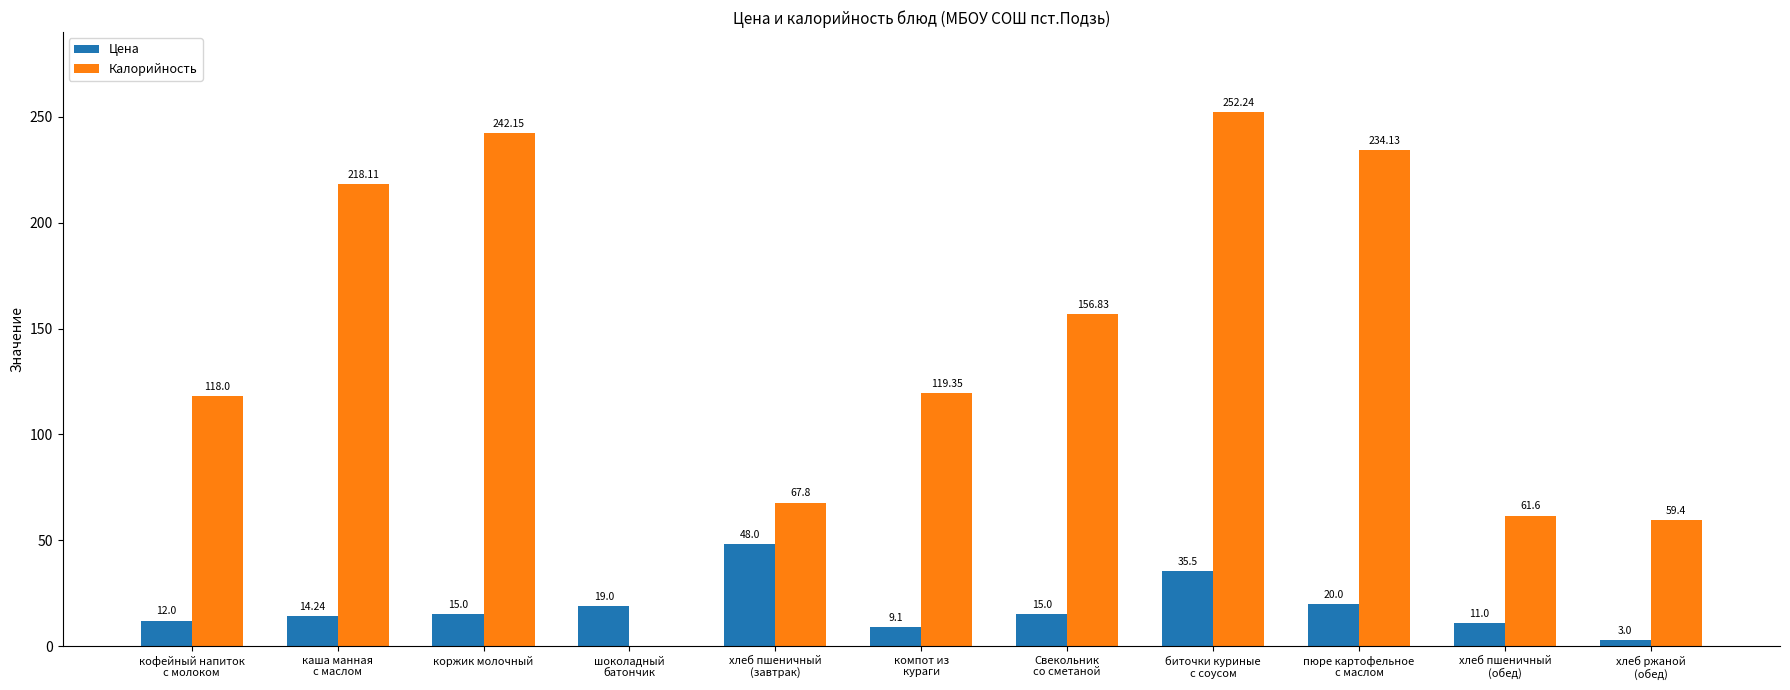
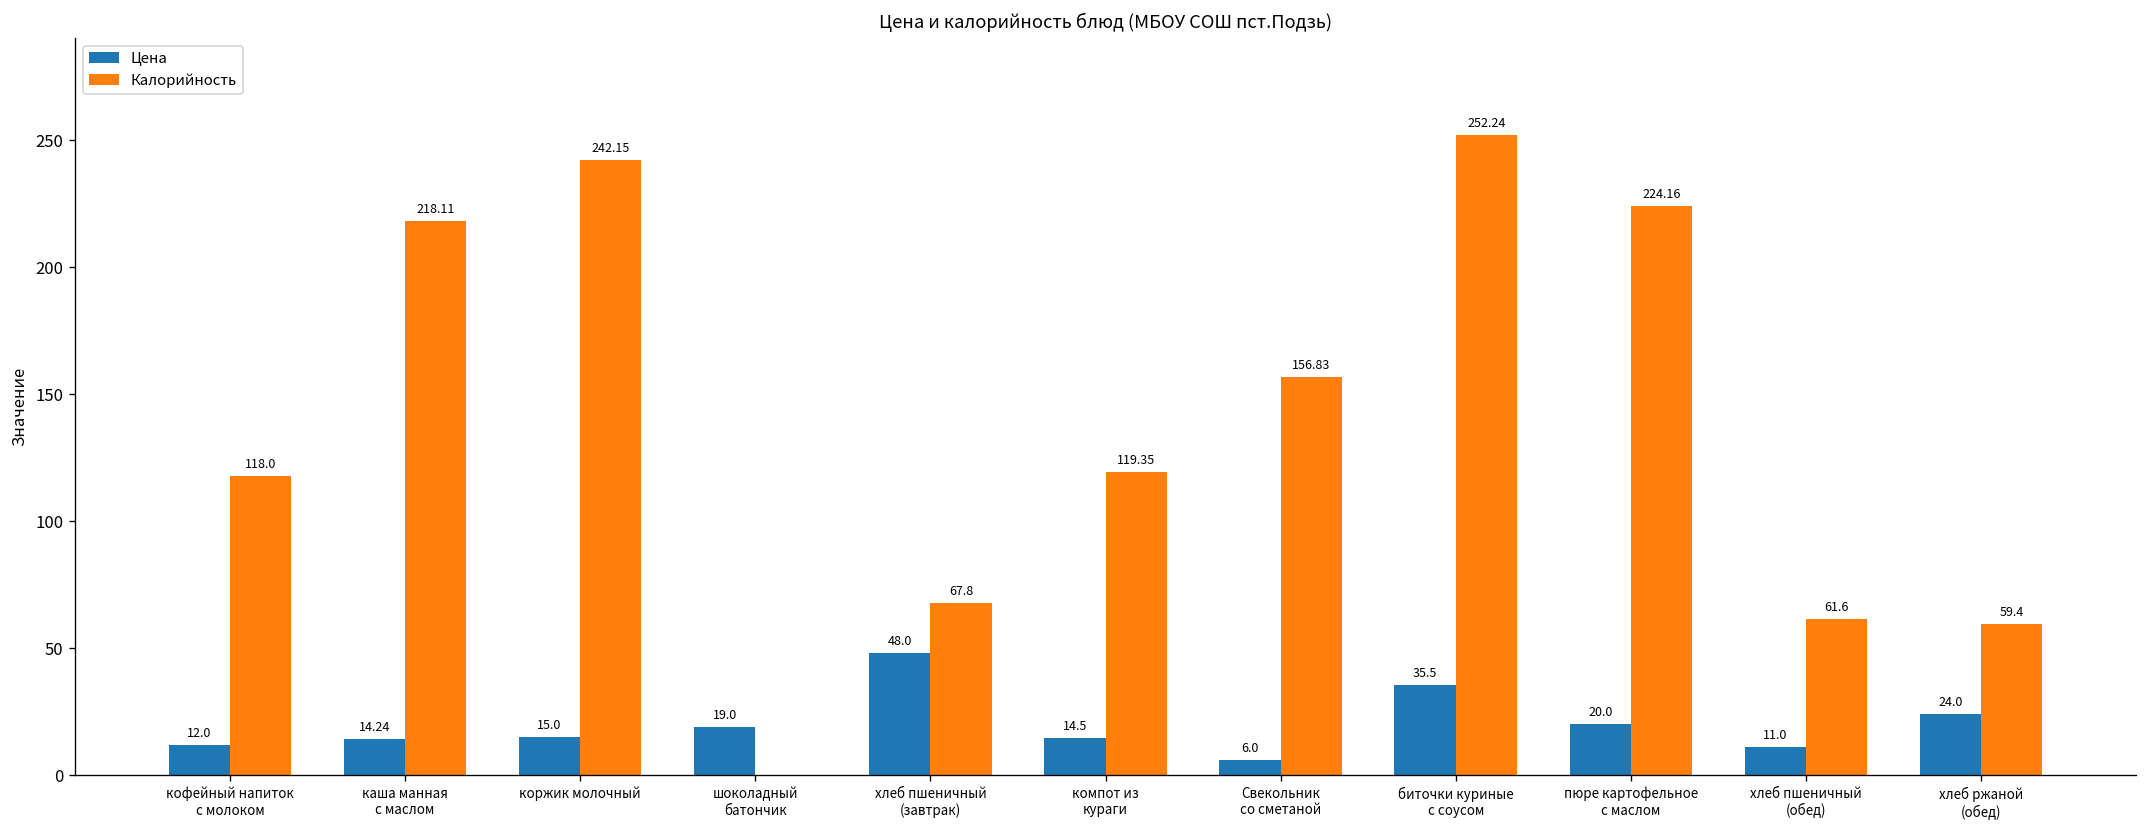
  {
    "Цена": {
      "кофейный напиток с молоком": 12.0,
      "каша манная с маслом": 14.24,
      "коржик молочный": 15.0,
      "шоколадный батончик": 19.0,
      "хлеб пшеничный (завтрак)": 48.0,
-     "компот из кураги": 9.1,
-     "Свекольник со сметаной": 15.0,
+     "компот из кураги": 14.5,
+     "Свекольник со сметаной": 6.0,
      "биточки куриные с соусом": 35.5,
      "пюре картофельное с маслом": 20.0,
      "хлеб пшеничный (обед)": 11.0,
-     "хлеб ржаной (обед)": 3.0
+     "хлеб ржаной (обед)": 24.0
    },
    "Калорийность": {
      "кофейный напиток с молоком": 118.0,
      "каша манная с маслом": 218.11,
      "коржик молочный": 242.15,
      "хлеб пшеничный (завтрак)": 67.8,
      "компот из кураги": 119.35,
      "Свекольник со сметаной": 156.83,
      "биточки куриные с соусом": 252.24,
-     "пюре картофельное с маслом": 234.13,
+     "пюре картофельное с маслом": 224.16,
      "хлеб пшеничный (обед)": 61.6,
      "хлеб ржаной (обед)": 59.4
    }
  }
